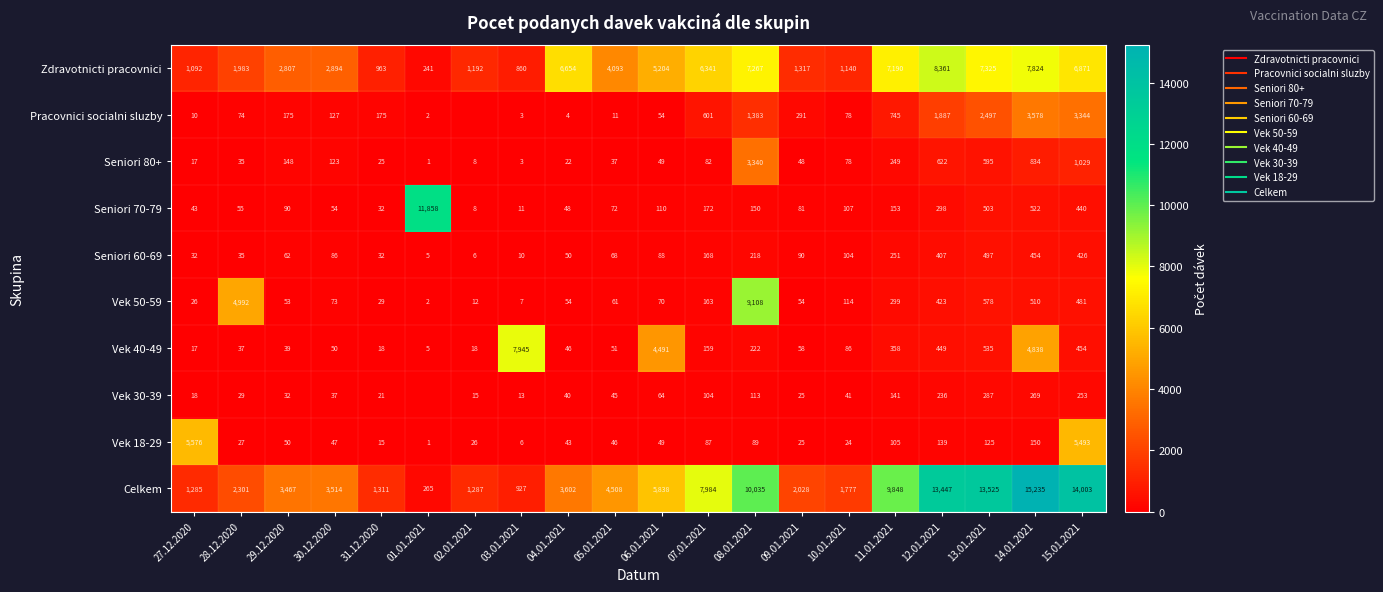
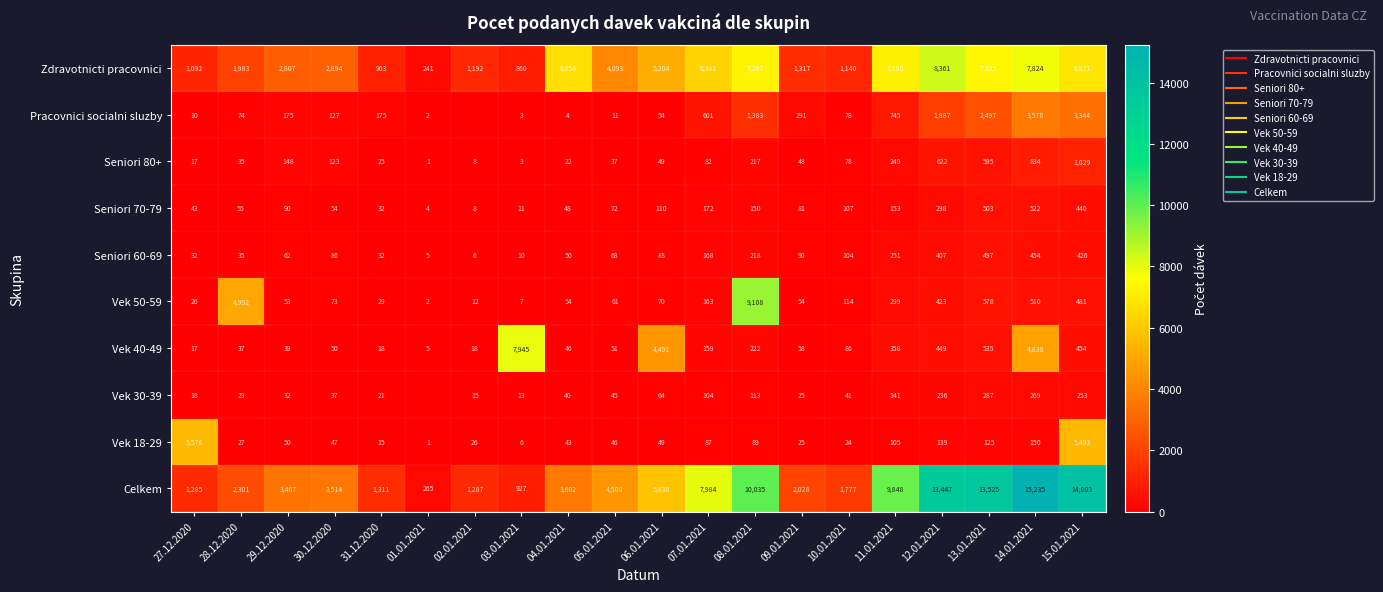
  {
    "Zdravotnicti pracovnici": {
      "27.12.2020": "1,092",
      "28.12.2020": "1,983",
      "29.12.2020": "2,807",
      "30.12.2020": "2,894",
      "31.12.2020": "963",
      "01.01.2021": "241",
      "02.01.2021": "1,192",
      "03.01.2021": "860",
      "04.01.2021": "6,654",
      "05.01.2021": "4,093",
      "06.01.2021": "5,204",
      "07.01.2021": "6,341",
      "08.01.2021": "7,267",
      "09.01.2021": "1,317",
      "10.01.2021": "1,140",
      "11.01.2021": "7,190",
      "12.01.2021": "8,361",
      "13.01.2021": "7,325",
      "14.01.2021": "7,824",
      "15.01.2021": "6,871"
    },
    "Pracovnici socialni sluzby": {
      "27.12.2020": "10",
      "28.12.2020": "74",
      "29.12.2020": "175",
      "30.12.2020": "127",
      "31.12.2020": "175",
      "01.01.2021": "2",
      "03.01.2021": "3",
      "04.01.2021": "4",
      "05.01.2021": "11",
      "06.01.2021": "54",
      "07.01.2021": "601",
      "08.01.2021": "1,383",
      "09.01.2021": "291",
      "10.01.2021": "78",
      "11.01.2021": "745",
      "12.01.2021": "1,887",
      "13.01.2021": "2,497",
      "14.01.2021": "3,578",
      "15.01.2021": "3,344"
    },
    "Seniori 80+": {
      "27.12.2020": "17",
      "28.12.2020": "35",
      "29.12.2020": "148",
      "30.12.2020": "123",
      "31.12.2020": "25",
      "01.01.2021": "1",
      "02.01.2021": "8",
      "03.01.2021": "3",
      "04.01.2021": "22",
      "05.01.2021": "37",
      "06.01.2021": "49",
      "07.01.2021": "82",
-     "08.01.2021": "3,340",
+     "08.01.2021": "217",
      "09.01.2021": "48",
      "10.01.2021": "78",
      "11.01.2021": "249",
      "12.01.2021": "622",
      "13.01.2021": "595",
      "14.01.2021": "834",
      "15.01.2021": "1,029"
    },
    "Seniori 70-79": {
      "27.12.2020": "43",
      "28.12.2020": "55",
      "29.12.2020": "90",
      "30.12.2020": "54",
      "31.12.2020": "32",
-     "01.01.2021": "11,858",
+     "01.01.2021": "4",
      "02.01.2021": "8",
      "03.01.2021": "11",
      "04.01.2021": "48",
      "05.01.2021": "72",
      "06.01.2021": "110",
      "07.01.2021": "172",
      "08.01.2021": "150",
      "09.01.2021": "81",
      "10.01.2021": "107",
      "11.01.2021": "153",
      "12.01.2021": "298",
      "13.01.2021": "503",
      "14.01.2021": "522",
      "15.01.2021": "440"
    },
    "Seniori 60-69": {
      "27.12.2020": "32",
      "28.12.2020": "35",
      "29.12.2020": "62",
      "30.12.2020": "86",
      "31.12.2020": "32",
      "01.01.2021": "5",
      "02.01.2021": "6",
      "03.01.2021": "10",
      "04.01.2021": "50",
      "05.01.2021": "68",
      "06.01.2021": "88",
      "07.01.2021": "168",
      "08.01.2021": "218",
      "09.01.2021": "90",
      "10.01.2021": "104",
      "11.01.2021": "251",
      "12.01.2021": "407",
      "13.01.2021": "497",
      "14.01.2021": "454",
      "15.01.2021": "426"
    },
    "Vek 50-59": {
      "27.12.2020": "26",
      "28.12.2020": "4,992",
      "29.12.2020": "53",
      "30.12.2020": "73",
      "31.12.2020": "29",
      "01.01.2021": "2",
      "02.01.2021": "12",
      "03.01.2021": "7",
      "04.01.2021": "54",
      "05.01.2021": "61",
      "06.01.2021": "70",
      "07.01.2021": "163",
      "08.01.2021": "9,108",
      "09.01.2021": "54",
      "10.01.2021": "114",
      "11.01.2021": "299",
      "12.01.2021": "423",
      "13.01.2021": "578",
      "14.01.2021": "510",
      "15.01.2021": "481"
    },
    "Vek 40-49": {
      "27.12.2020": "17",
      "28.12.2020": "37",
      "29.12.2020": "39",
      "30.12.2020": "50",
      "31.12.2020": "18",
      "01.01.2021": "5",
      "02.01.2021": "18",
      "03.01.2021": "7,945",
      "04.01.2021": "46",
      "05.01.2021": "51",
      "06.01.2021": "4,491",
      "07.01.2021": "159",
      "08.01.2021": "222",
      "09.01.2021": "58",
      "10.01.2021": "86",
      "11.01.2021": "358",
      "12.01.2021": "449",
      "13.01.2021": "535",
      "14.01.2021": "4,838",
      "15.01.2021": "454"
    },
    "Vek 30-39": {
      "27.12.2020": "18",
      "28.12.2020": "29",
      "29.12.2020": "32",
      "30.12.2020": "37",
      "31.12.2020": "21",
      "02.01.2021": "15",
      "03.01.2021": "13",
      "04.01.2021": "40",
      "05.01.2021": "45",
      "06.01.2021": "64",
      "07.01.2021": "104",
      "08.01.2021": "113",
      "09.01.2021": "25",
      "10.01.2021": "41",
      "11.01.2021": "141",
      "12.01.2021": "236",
      "13.01.2021": "287",
      "14.01.2021": "269",
      "15.01.2021": "253"
    },
    "Vek 18-29": {
      "27.12.2020": "5,576",
      "28.12.2020": "27",
      "29.12.2020": "50",
      "30.12.2020": "47",
      "31.12.2020": "15",
      "01.01.2021": "1",
      "02.01.2021": "26",
      "03.01.2021": "6",
      "04.01.2021": "43",
      "05.01.2021": "46",
      "06.01.2021": "49",
      "07.01.2021": "87",
      "08.01.2021": "89",
      "09.01.2021": "25",
      "10.01.2021": "24",
      "11.01.2021": "105",
      "12.01.2021": "139",
      "13.01.2021": "125",
      "14.01.2021": "150",
      "15.01.2021": "5,493"
    },
    "Celkem": {
      "27.12.2020": "1,285",
      "28.12.2020": "2,301",
      "29.12.2020": "3,467",
      "30.12.2020": "3,514",
      "31.12.2020": "1,311",
      "01.01.2021": "265",
      "02.01.2021": "1,287",
      "03.01.2021": "927",
      "04.01.2021": "3,602",
      "05.01.2021": "4,508",
      "06.01.2021": "5,838",
      "07.01.2021": "7,984",
      "08.01.2021": "10,035",
      "09.01.2021": "2,028",
      "10.01.2021": "1,777",
      "11.01.2021": "9,848",
      "12.01.2021": "13,447",
      "13.01.2021": "13,525",
      "14.01.2021": "15,235",
      "15.01.2021": "14,003"
    }
  }
